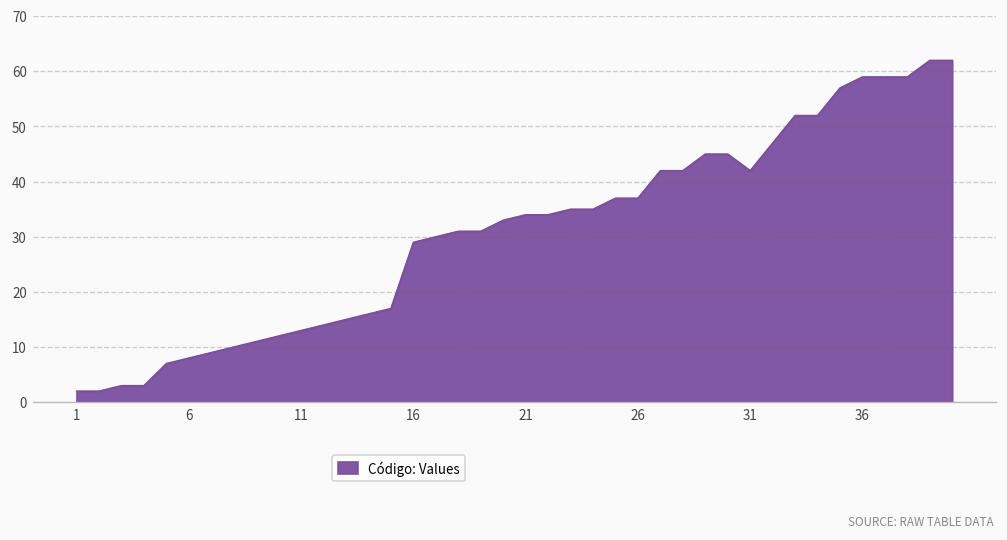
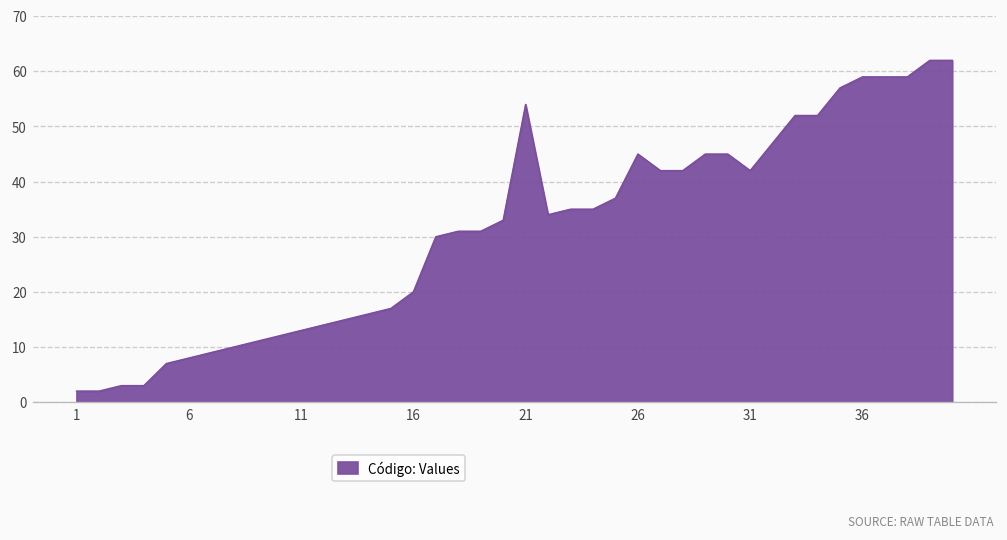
  {
    "1": 2,
    "6": 8,
    "11": 13,
-   "16": 29,
-   "21": 34,
-   "26": 37,
+   "16": 20,
+   "21": 54,
+   "26": 45,
    "31": 42,
    "36": 59
  }
